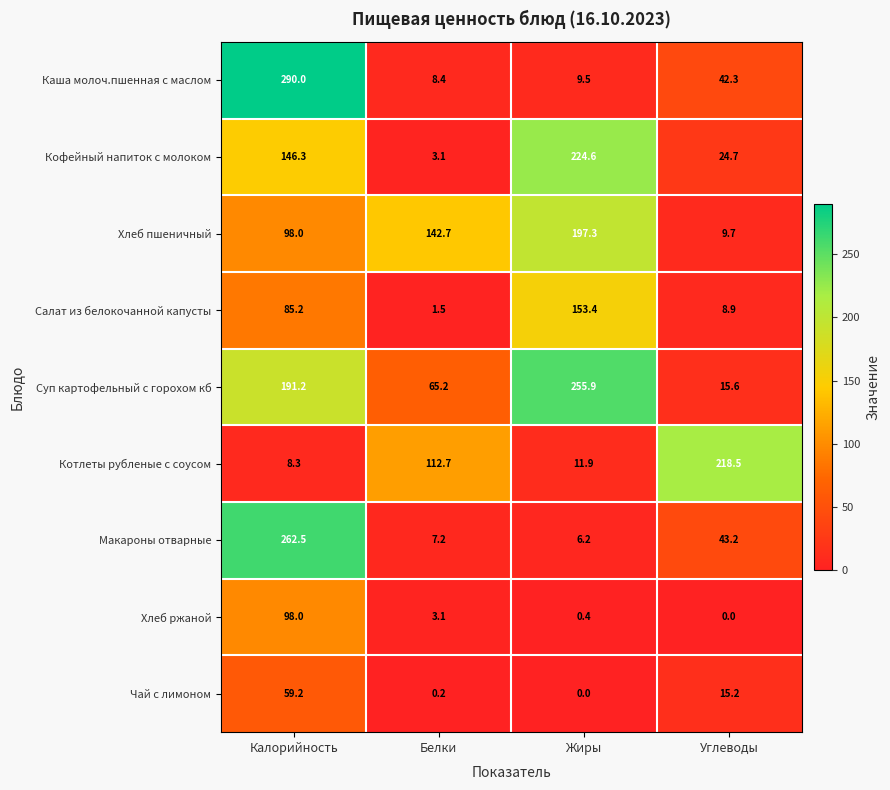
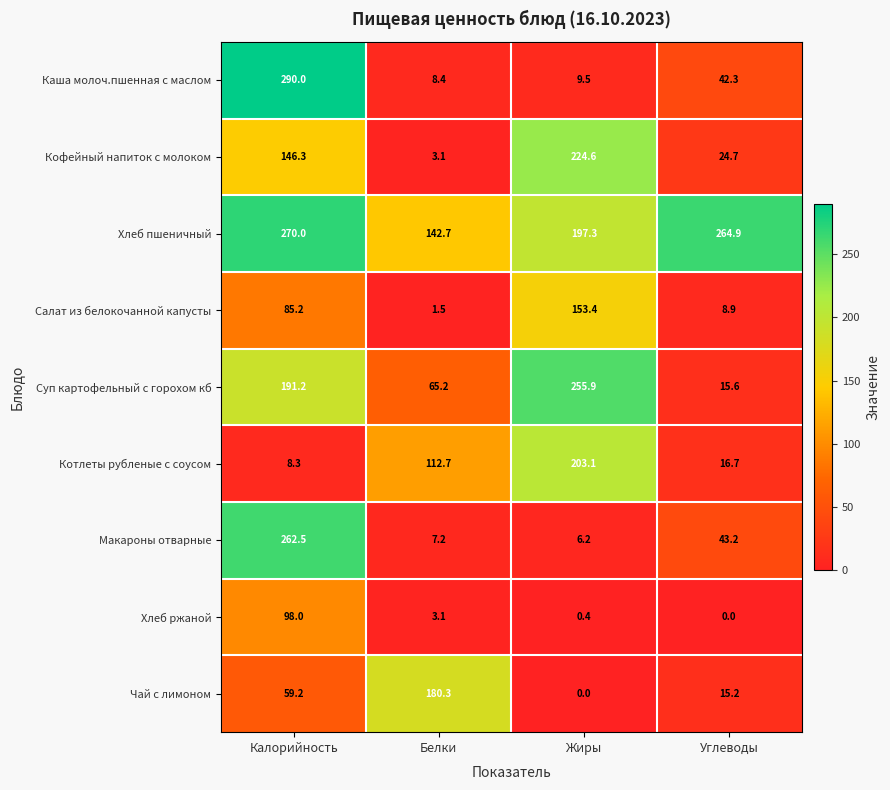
  {
    "Каша молоч.пшенная с маслом": {
      "Калорийность": 290.0,
      "Белки": 8.4,
      "Жиры": 9.5,
      "Углеводы": 42.3
    },
    "Кофейный напиток с молоком": {
      "Калорийность": 146.3,
      "Белки": 3.1,
      "Жиры": 224.6,
      "Углеводы": 24.7
    },
    "Хлеб пшеничный": {
-     "Калорийность": 98.0,
+     "Калорийность": 270.0,
      "Белки": 142.7,
      "Жиры": 197.3,
-     "Углеводы": 9.7
+     "Углеводы": 264.9
    },
    "Салат из белокочанной капусты": {
      "Калорийность": 85.2,
      "Белки": 1.5,
      "Жиры": 153.4,
      "Углеводы": 8.9
    },
    "Суп картофельный с горохом кб": {
      "Калорийность": 191.2,
      "Белки": 65.2,
      "Жиры": 255.9,
      "Углеводы": 15.6
    },
    "Котлеты рубленые с соусом": {
      "Калорийность": 8.3,
      "Белки": 112.7,
-     "Жиры": 11.9,
-     "Углеводы": 218.5
+     "Жиры": 203.1,
+     "Углеводы": 16.7
    },
    "Макароны отварные": {
      "Калорийность": 262.5,
      "Белки": 7.2,
      "Жиры": 6.2,
      "Углеводы": 43.2
    },
    "Хлеб ржаной": {
      "Калорийность": 98.0,
      "Белки": 3.1,
      "Жиры": 0.4,
      "Углеводы": 0.0
    },
    "Чай с лимоном": {
      "Калорийность": 59.2,
-     "Белки": 0.2,
+     "Белки": 180.3,
      "Жиры": 0.0,
      "Углеводы": 15.2
    }
  }
